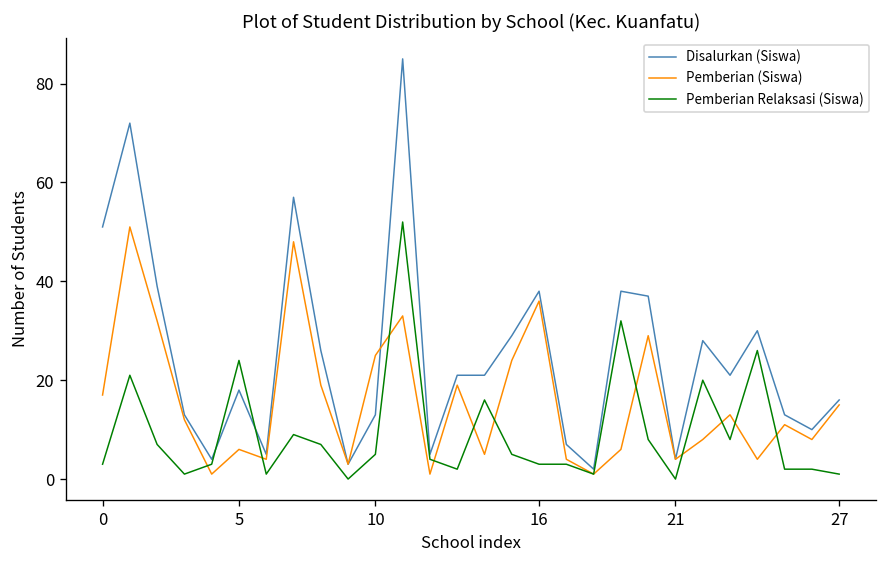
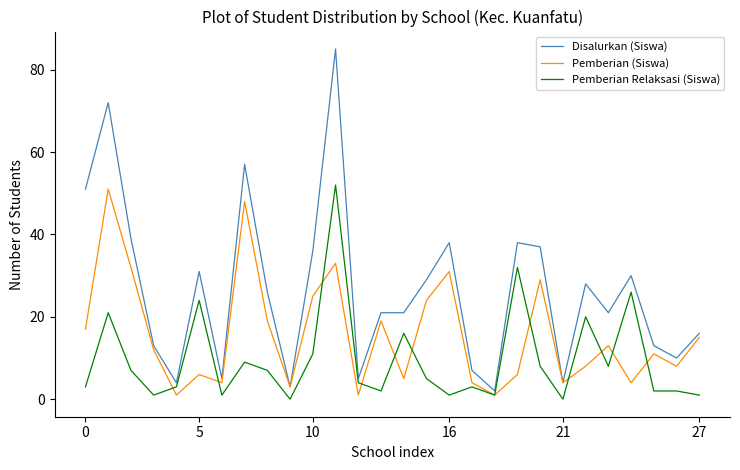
  {
    "Disalurkan (Siswa)": {
      "0": 51,
-     "5": 18,
-     "10": 13,
+     "5": 31,
+     "10": 36,
      "16": 38,
      "27": 16
    },
    "Pemberian (Siswa)": {
      "0": 17,
      "5": 6,
      "10": 25,
-     "16": 36,
+     "16": 31,
      "27": 15
    },
    "Pemberian Relaksasi (Siswa)": {
      "0": 3,
      "5": 24,
-     "10": 5,
-     "16": 3,
+     "10": 11,
+     "16": 1,
      "21": 0,
      "27": 1
    }
  }
